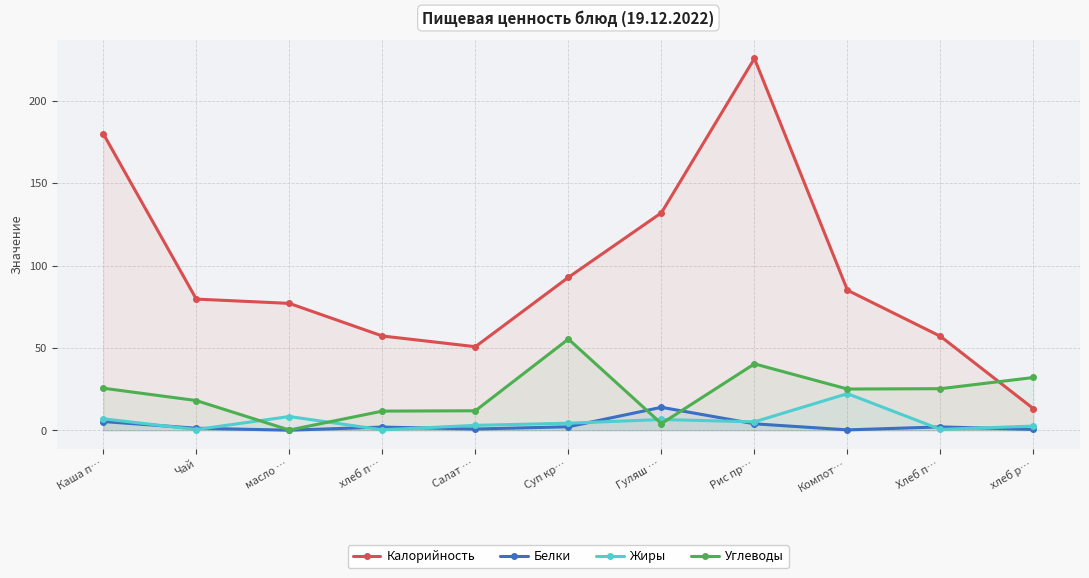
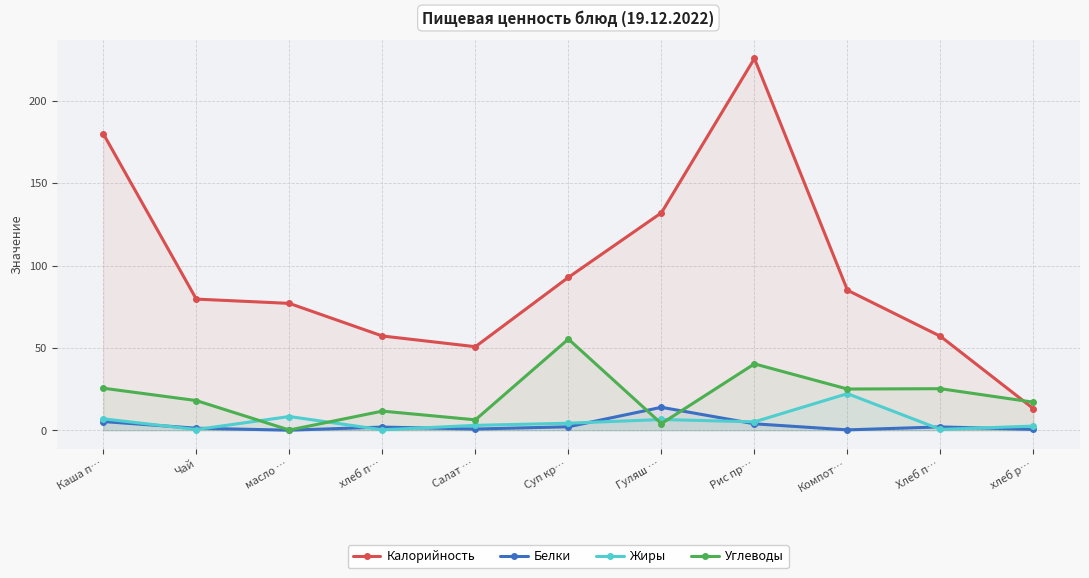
  {
    "Калорийность": {
      "Каша п…": 180,
      "Чай": 80,
      "масло …": 77,
      "хлеб п…": 57,
      "Салат …": 51,
      "Суп кр…": 93,
      "Гуляш …": 132,
      "Рис пр…": 226,
      "Компот…": 85,
      "Хлеб п…": 57,
      "хлеб р…": 13
    },
    "Белки": {
      "Каша п…": 5,
      "хлеб п…": 2,
      "Салат …": 1,
      "Суп кр…": 2,
      "Гуляш …": 14,
      "Компот…": 0,
      "хлеб р…": 0
    },
    "Жиры": {
      "Каша п…": 7,
      "масло …": 8,
      "хлеб п…": 0,
      "Салат …": 3,
      "Суп кр…": 4,
      "Гуляш …": 7,
      "Компот…": 22,
      "хлеб р…": 3
    },
    "Углеводы": {
      "Каша п…": 26,
      "Чай": 18,
      "хлеб п…": 12,
-     "Салат …": 12,
+     "Салат …": 6,
      "Суп кр…": 55,
      "Гуляш …": 4,
      "Рис пр…": 40,
      "Компот…": 25,
      "Хлеб п…": 25,
-     "хлеб р…": 32
+     "хлеб р…": 17
    }
  }
